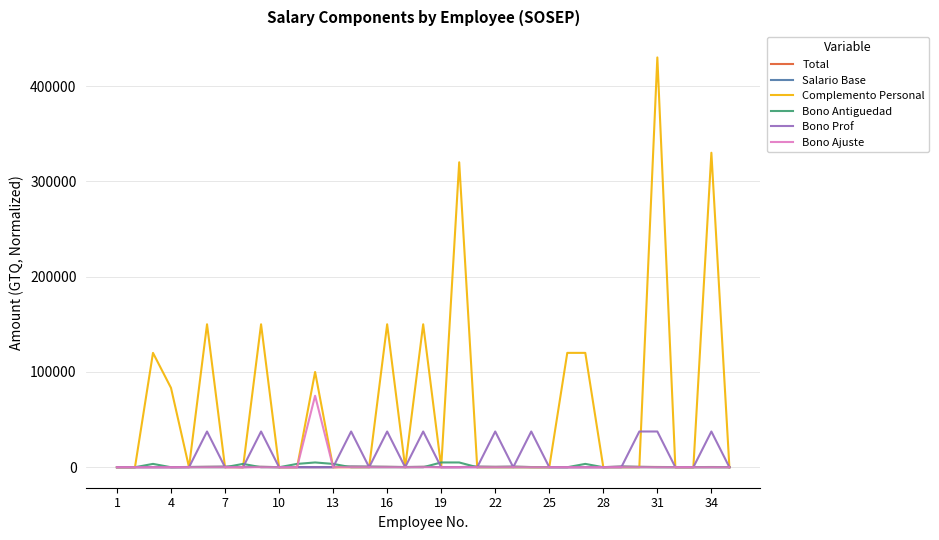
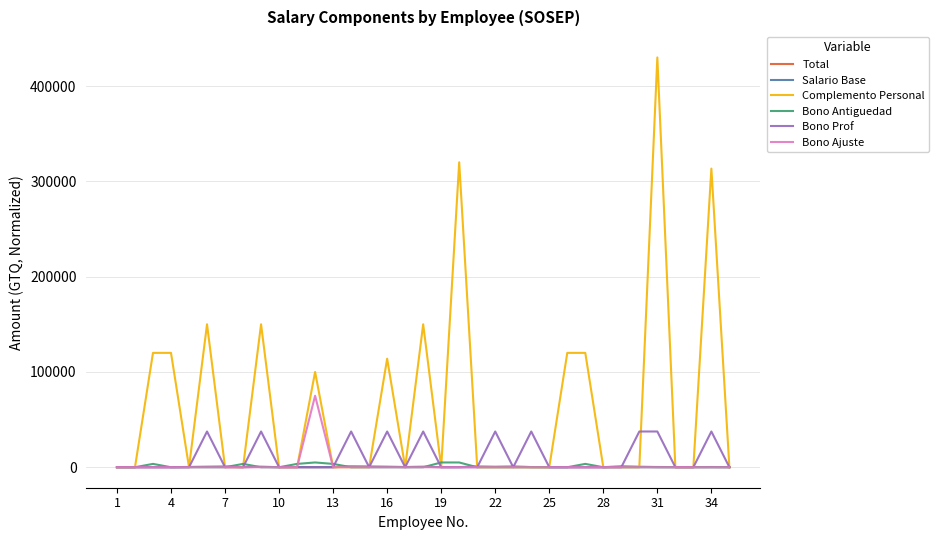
  {
    "Complemento Personal": {
-     "4": 80000,
-     "16": 150000,
+     "4": 120000,
+     "16": 110000,
      "31": 430000,
-     "34": 330000
+     "34": 310000
    },
    "Bono Antiguedad": {
      "13": 0,
      "19": 10000
    },
    "Bono Prof": {
      "16": 40000,
      "22": 40000,
      "31": 40000,
      "34": 40000
    }
  }
